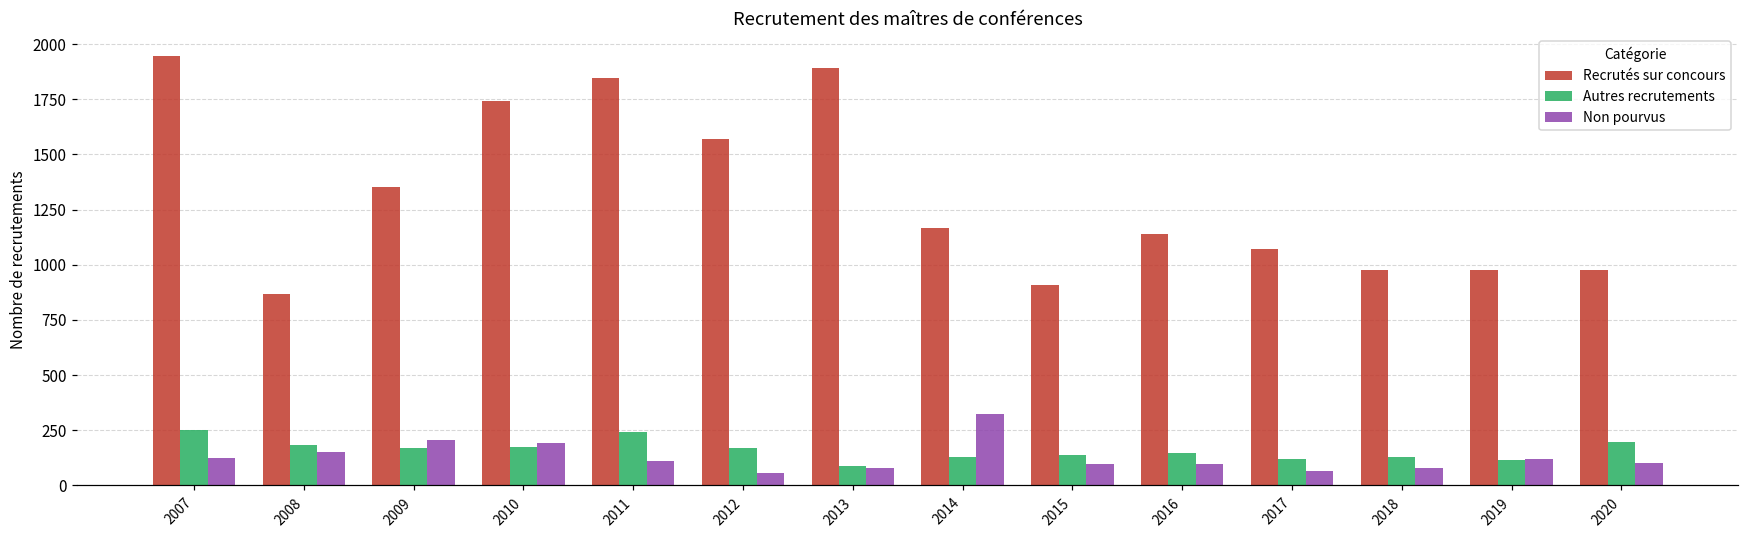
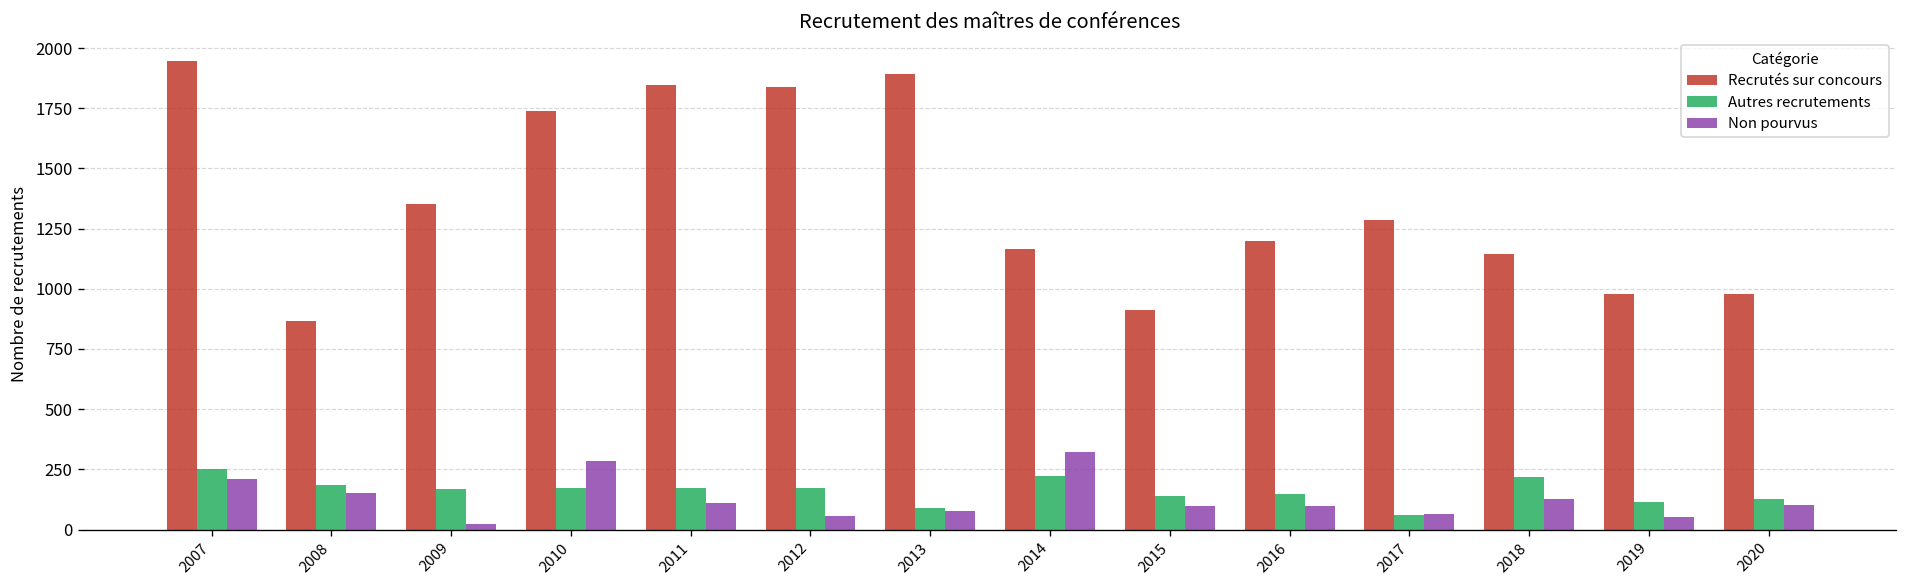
  {
    "Recrutés sur concours": {
      "2007": 1950,
      "2008": 870,
      "2009": 1350,
      "2010": 1740,
      "2011": 1850,
-     "2012": 1570,
+     "2012": 1840,
      "2013": 1890,
      "2014": 1170,
      "2015": 910,
-     "2016": 1140,
-     "2017": 1070,
-     "2018": 980,
+     "2016": 1200,
+     "2017": 1290,
+     "2018": 1150,
      "2019": 980,
      "2020": 980
    },
    "Autres recrutements": {
      "2007": 250,
      "2008": 180,
      "2009": 170,
      "2010": 170,
-     "2011": 240,
+     "2011": 170,
      "2012": 170,
      "2013": 90,
-     "2014": 130,
+     "2014": 220,
      "2015": 140,
      "2016": 150,
-     "2017": 120,
-     "2018": 130,
+     "2017": 60,
+     "2018": 220,
      "2019": 120,
-     "2020": 200
+     "2020": 130
    },
    "Non pourvus": {
-     "2007": 130,
+     "2007": 210,
      "2008": 150,
-     "2009": 210,
-     "2010": 190,
+     "2009": 30,
+     "2010": 290,
      "2011": 110,
      "2012": 60,
      "2013": 80,
      "2014": 320,
      "2015": 100,
      "2016": 100,
      "2017": 70,
-     "2018": 80,
-     "2019": 120,
+     "2018": 130,
+     "2019": 50,
      "2020": 100
    }
  }
